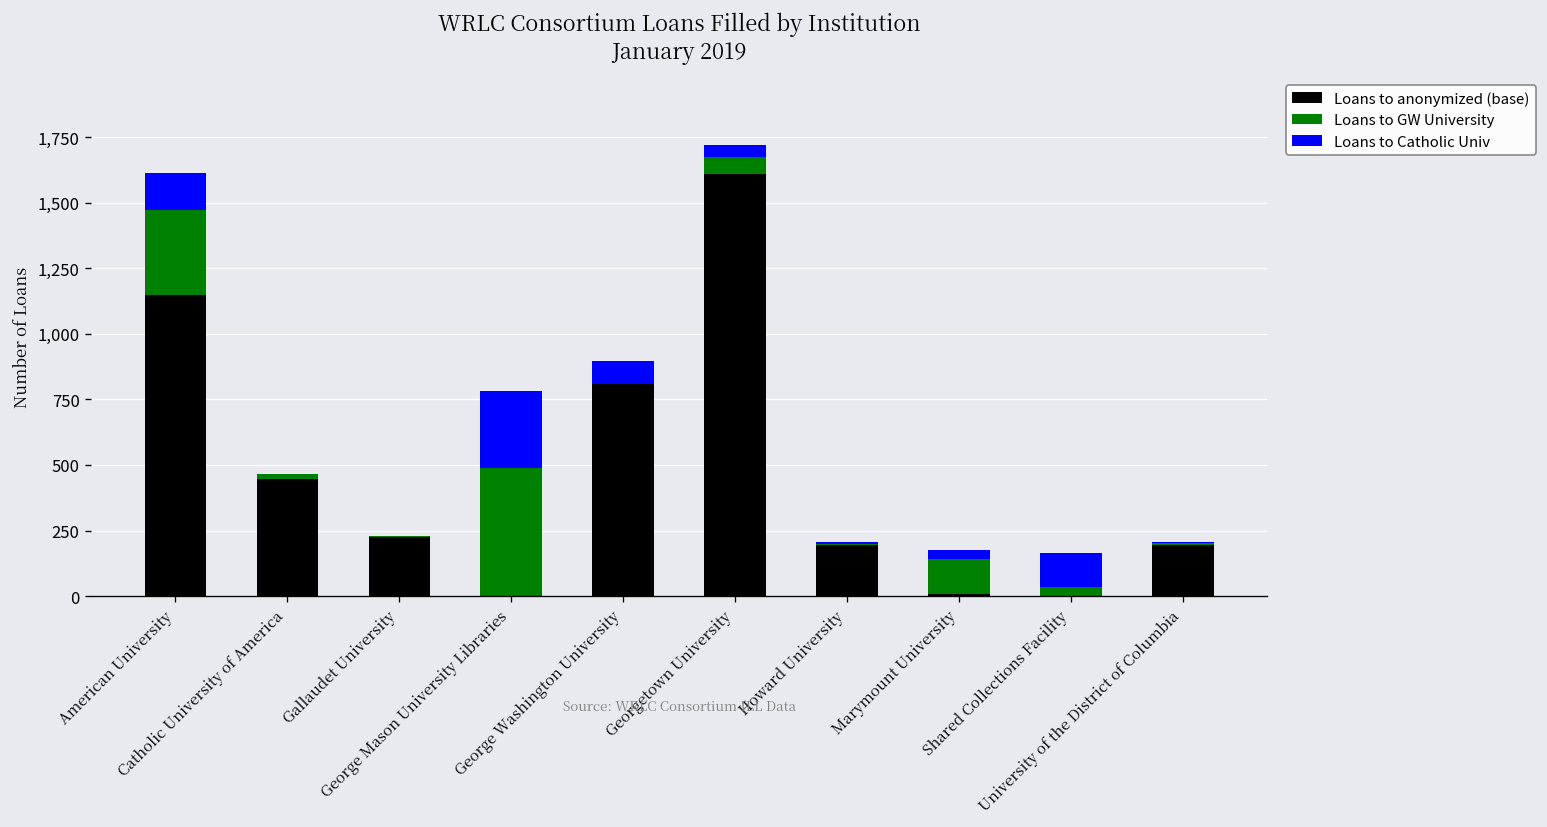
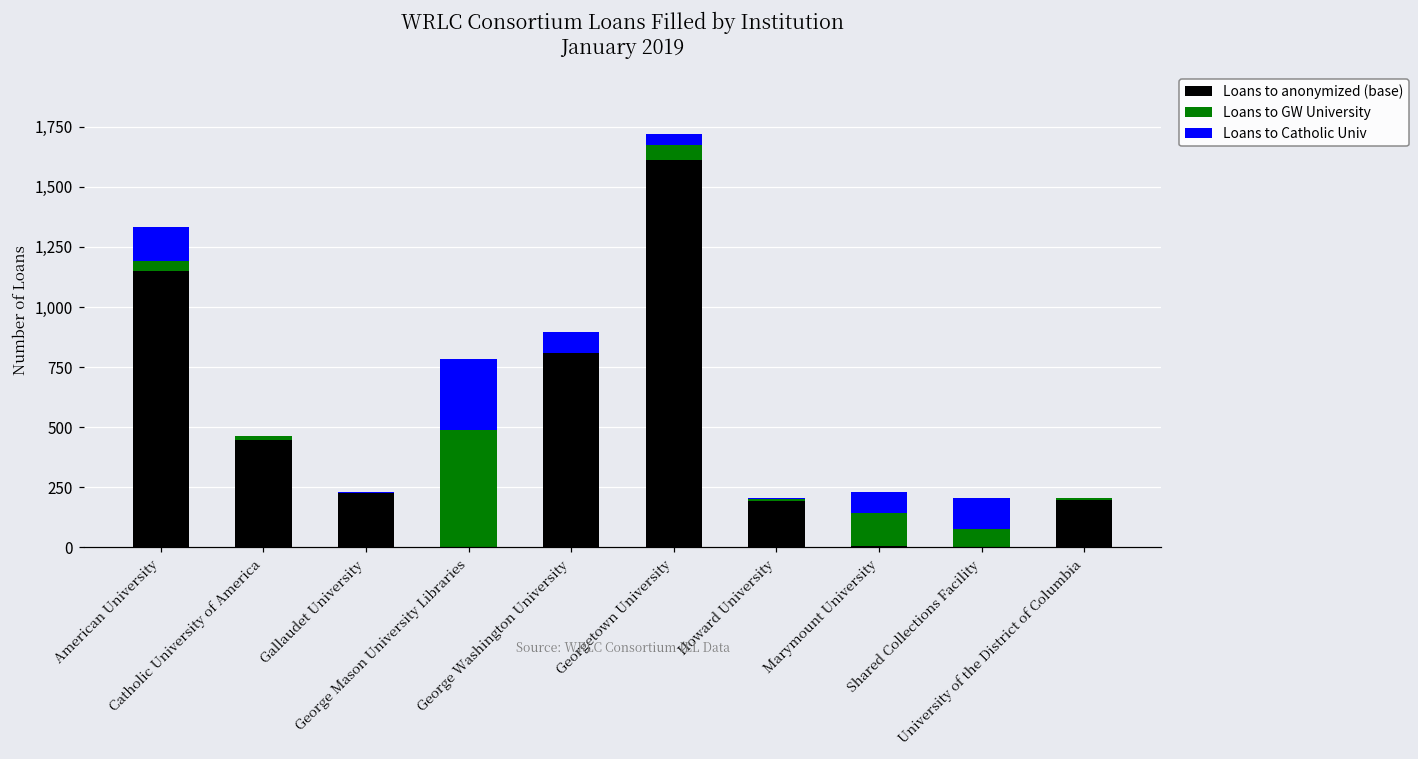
  {
    "Loans to anonymized (base)": {
      "American University": "1,150",
      "Catholic University of America": "450",
      "Gallaudet University": "220",
      "George Mason University Libraries": "0",
      "George Washington University": "810",
      "Georgetown University": "1,610",
      "Howard University": "190",
      "Shared Collections Facility": "0",
      "University of the District of Columbia": "200"
    },
    "Loans to GW University": {
-     "American University": "330",
+     "American University": "40",
      "Catholic University of America": "20",
      "George Mason University Libraries": "490",
      "George Washington University": "0",
      "Georgetown University": "60",
      "Marymount University": "140",
-     "Shared Collections Facility": "30"
+     "Shared Collections Facility": "80"
    },
    "Loans to Catholic Univ": {
      "American University": "140",
      "Catholic University of America": "0",
      "George Mason University Libraries": "290",
      "George Washington University": "90",
      "Georgetown University": "50",
-     "Marymount University": "30",
+     "Marymount University": "90",
      "Shared Collections Facility": "130"
    }
  }
